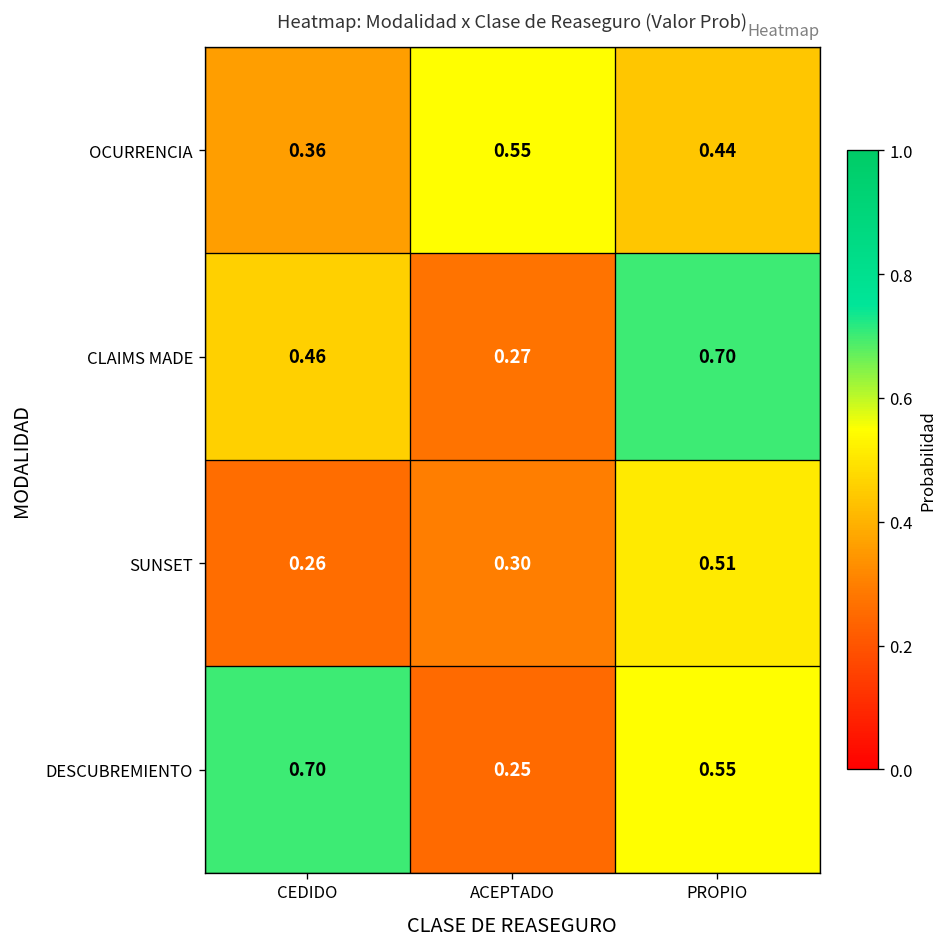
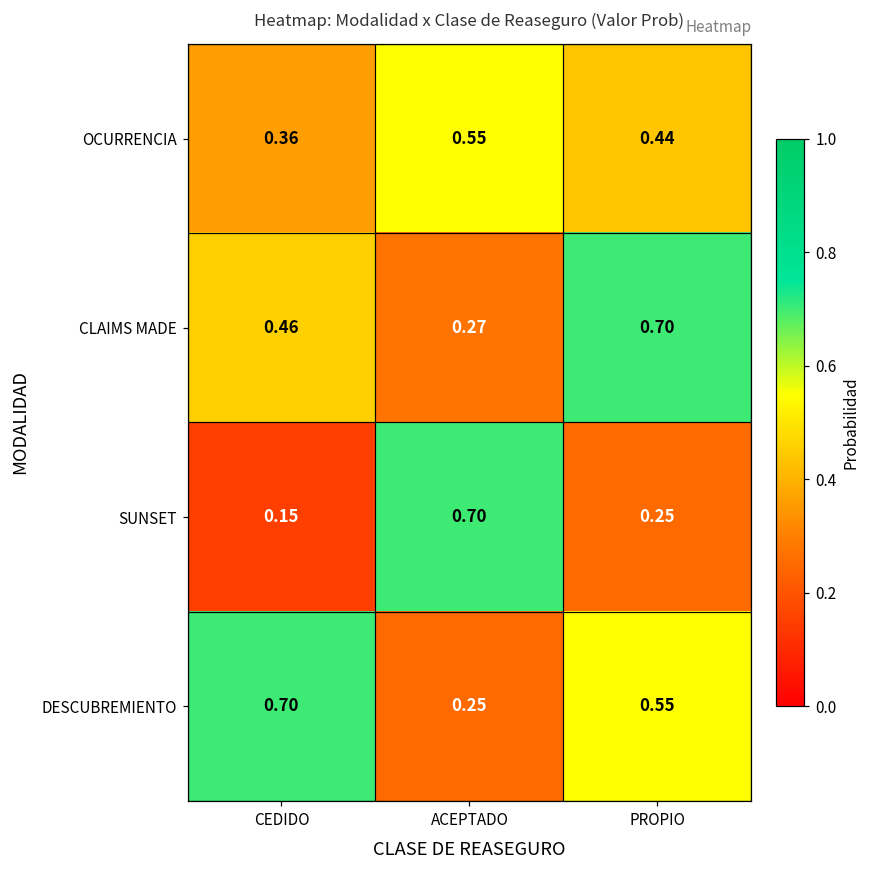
  {
    "OCURRENCIA": {
      "CEDIDO": 0.36,
      "ACEPTADO": 0.55,
      "PROPIO": 0.44
    },
    "CLAIMS MADE": {
      "CEDIDO": 0.46,
      "ACEPTADO": 0.27,
      "PROPIO": 0.70
    },
    "SUNSET": {
-     "CEDIDO": 0.26,
-     "ACEPTADO": 0.30,
-     "PROPIO": 0.51
+     "CEDIDO": 0.15,
+     "ACEPTADO": 0.70,
+     "PROPIO": 0.25
    },
    "DESCUBREMIENTO": {
      "CEDIDO": 0.70,
      "ACEPTADO": 0.25,
      "PROPIO": 0.55
    }
  }
